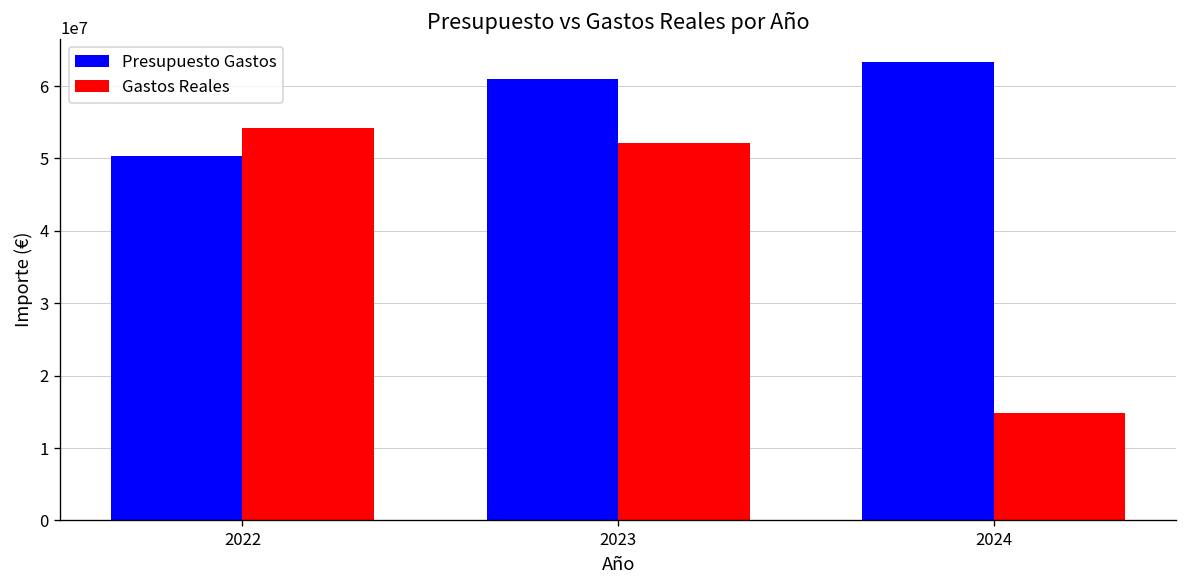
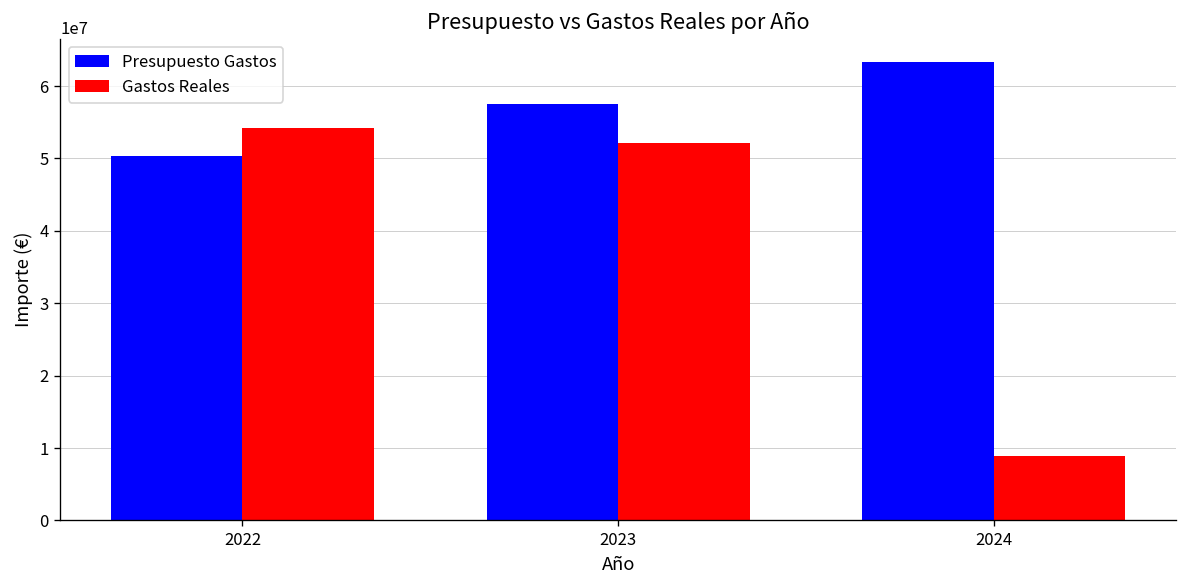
  {
    "Presupuesto Gastos": {
      "2022": 50000000,
-     "2023": 61000000,
+     "2023": 58000000,
      "2024": 63000000
    },
    "Gastos Reales": {
      "2022": 54000000,
      "2023": 52000000,
-     "2024": 15000000
+     "2024": 9000000
    }
  }
